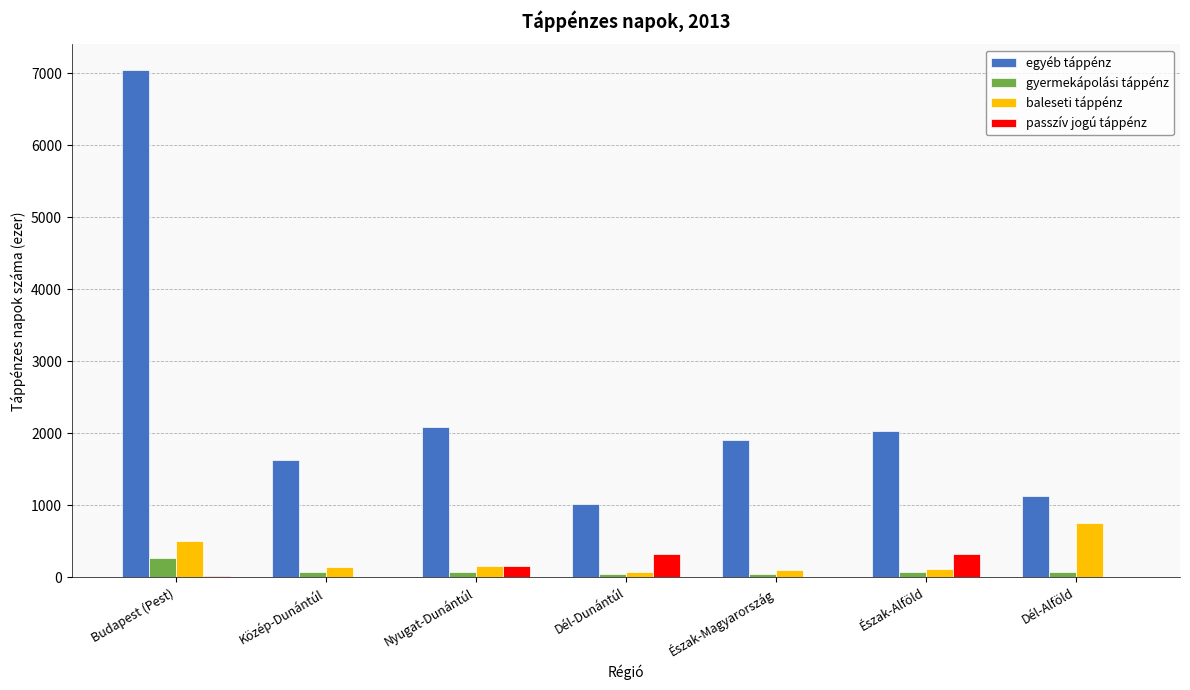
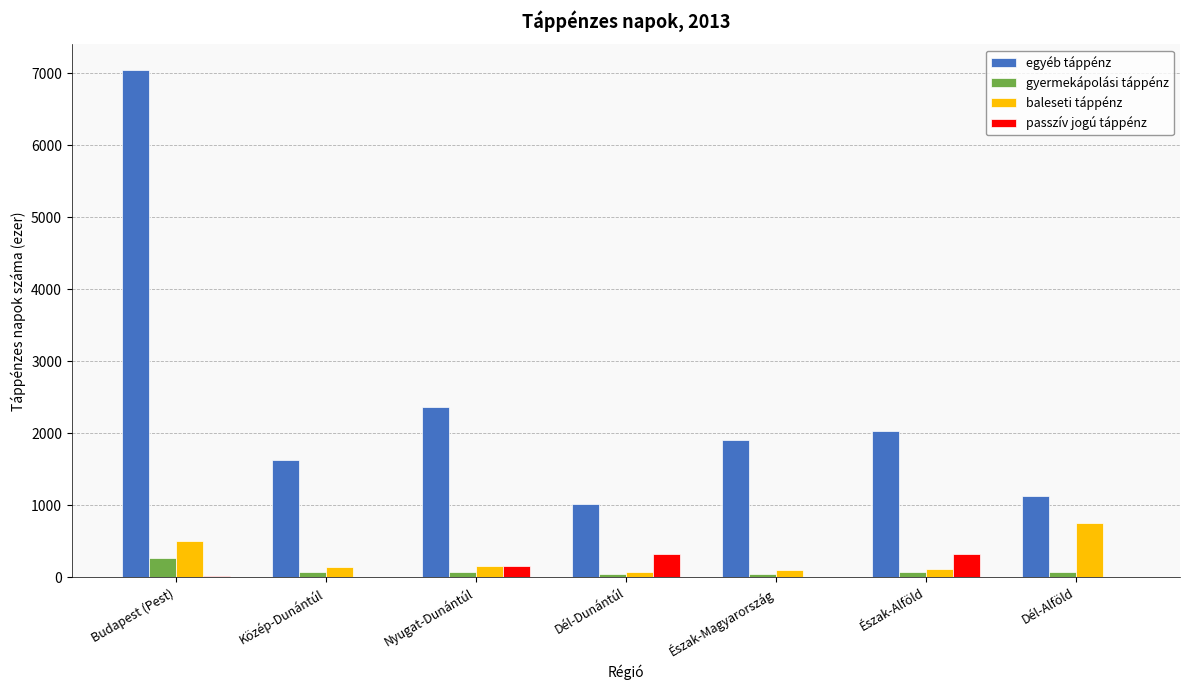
  {
    "egyéb táppénz": {
      "Budapest (Pest)": 7100,
      "Közép-Dunántúl": 1600,
-     "Nyugat-Dunántúl": 2100,
+     "Nyugat-Dunántúl": 2400,
      "Dél-Dunántúl": 1000,
      "Észak-Magyarország": 1900,
      "Észak-Alföld": 2000,
      "Dél-Alföld": 1100
    },
    "gyermekápolási táppénz": {
      "Budapest (Pest)": 300,
      "Közép-Dunántúl": 100,
      "Nyugat-Dunántúl": 100,
      "Dél-Dunántúl": 100,
      "Észak-Magyarország": 100,
      "Észak-Alföld": 100,
      "Dél-Alföld": 100
    },
    "baleseti táppénz": {
      "Budapest (Pest)": 500,
      "Közép-Dunántúl": 100,
      "Nyugat-Dunántúl": 200,
      "Dél-Dunántúl": 100,
      "Észak-Magyarország": 100,
      "Észak-Alföld": 100,
      "Dél-Alföld": 800
    },
    "passzív jogú táppénz": {
      "Nyugat-Dunántúl": 200,
      "Dél-Dunántúl": 300,
      "Észak-Alföld": 300
    }
  }
